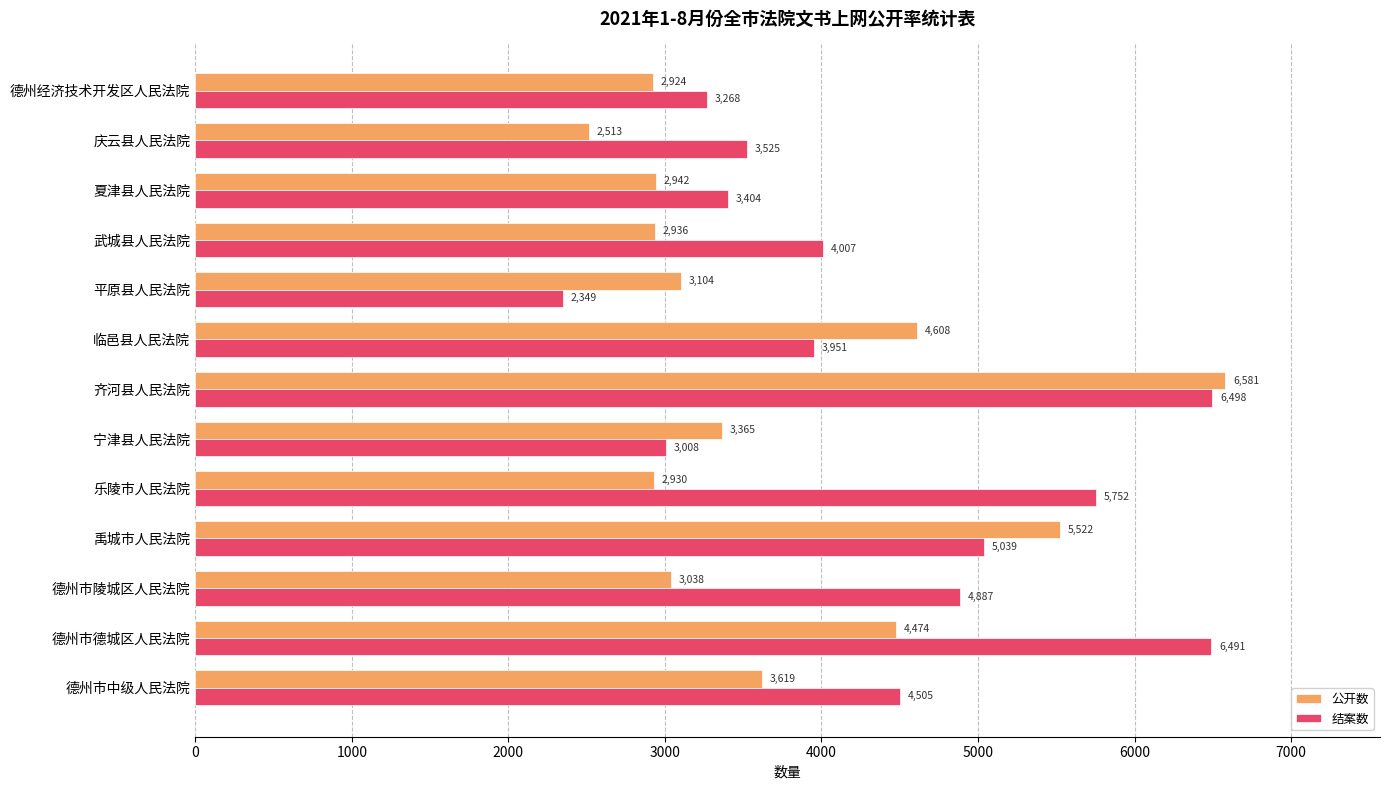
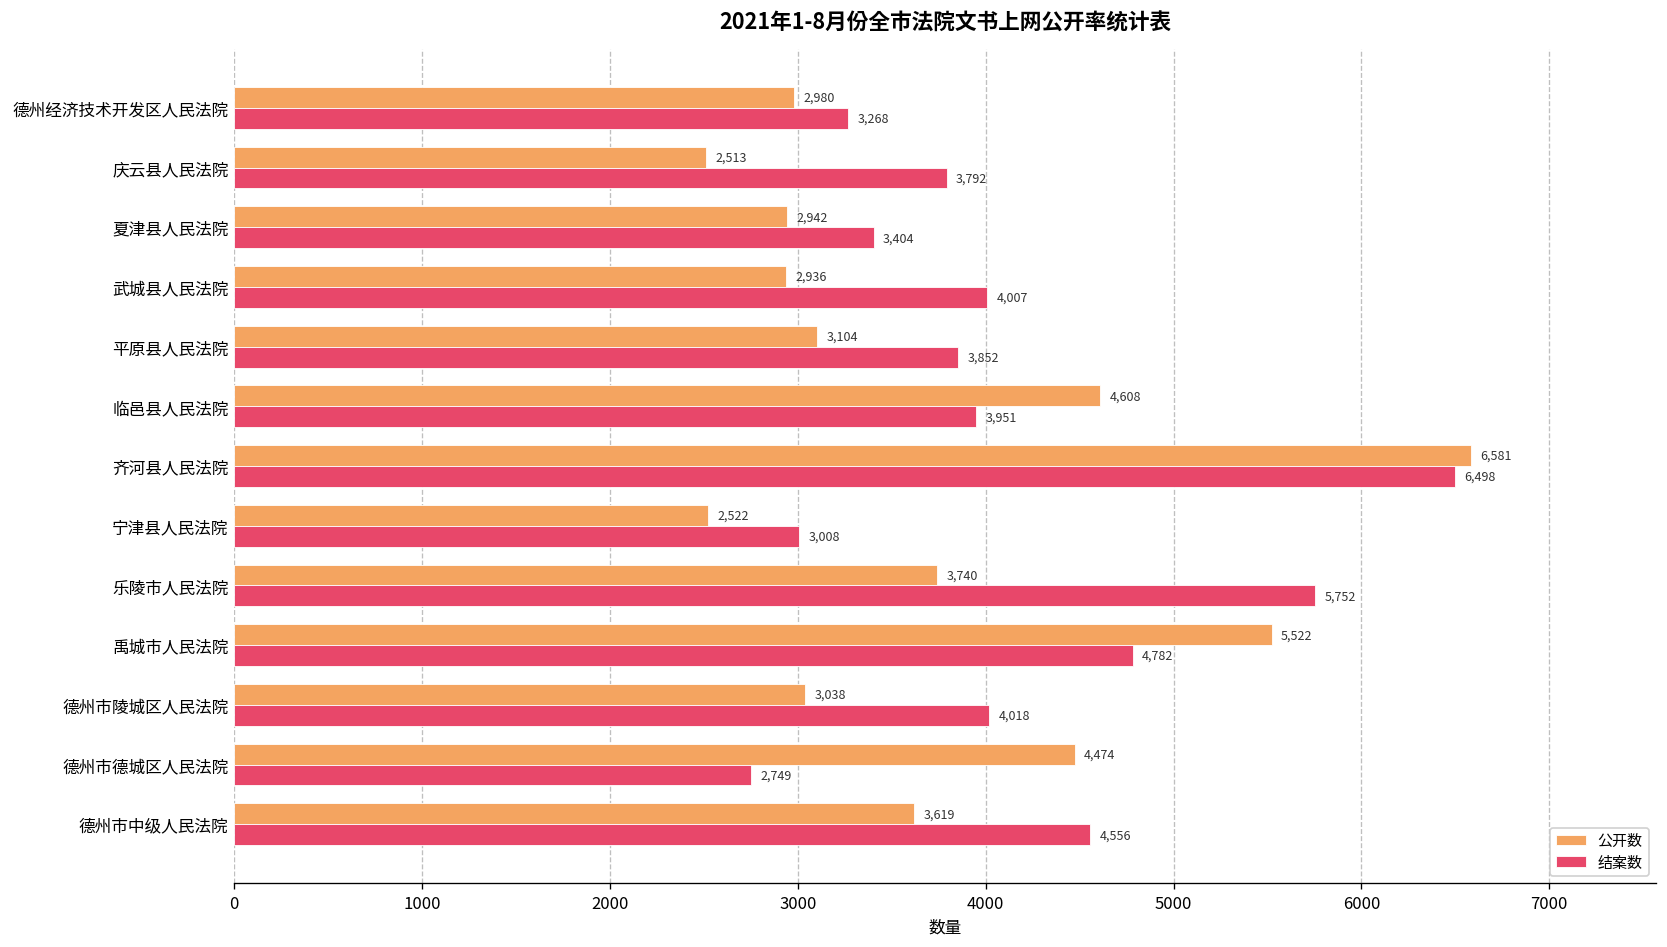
  {
    "公开数": {
-     "德州经济技术开发区人民法院": "2,924",
+     "德州经济技术开发区人民法院": "2,980",
      "庆云县人民法院": "2,513",
      "夏津县人民法院": "2,942",
      "武城县人民法院": "2,936",
      "平原县人民法院": "3,104",
      "临邑县人民法院": "4,608",
      "齐河县人民法院": "6,581",
-     "宁津县人民法院": "3,365",
-     "乐陵市人民法院": "2,930",
+     "宁津县人民法院": "2,522",
+     "乐陵市人民法院": "3,740",
      "禹城市人民法院": "5,522",
      "德州市陵城区人民法院": "3,038",
      "德州市德城区人民法院": "4,474",
      "德州市中级人民法院": "3,619"
    },
    "结案数": {
      "德州经济技术开发区人民法院": "3,268",
-     "庆云县人民法院": "3,525",
+     "庆云县人民法院": "3,792",
      "夏津县人民法院": "3,404",
      "武城县人民法院": "4,007",
-     "平原县人民法院": "2,349",
+     "平原县人民法院": "3,852",
      "临邑县人民法院": "3,951",
      "齐河县人民法院": "6,498",
      "宁津县人民法院": "3,008",
      "乐陵市人民法院": "5,752",
-     "禹城市人民法院": "5,039",
-     "德州市陵城区人民法院": "4,887",
-     "德州市德城区人民法院": "6,491",
-     "德州市中级人民法院": "4,505"
+     "禹城市人民法院": "4,782",
+     "德州市陵城区人民法院": "4,018",
+     "德州市德城区人民法院": "2,749",
+     "德州市中级人民法院": "4,556"
    }
  }
